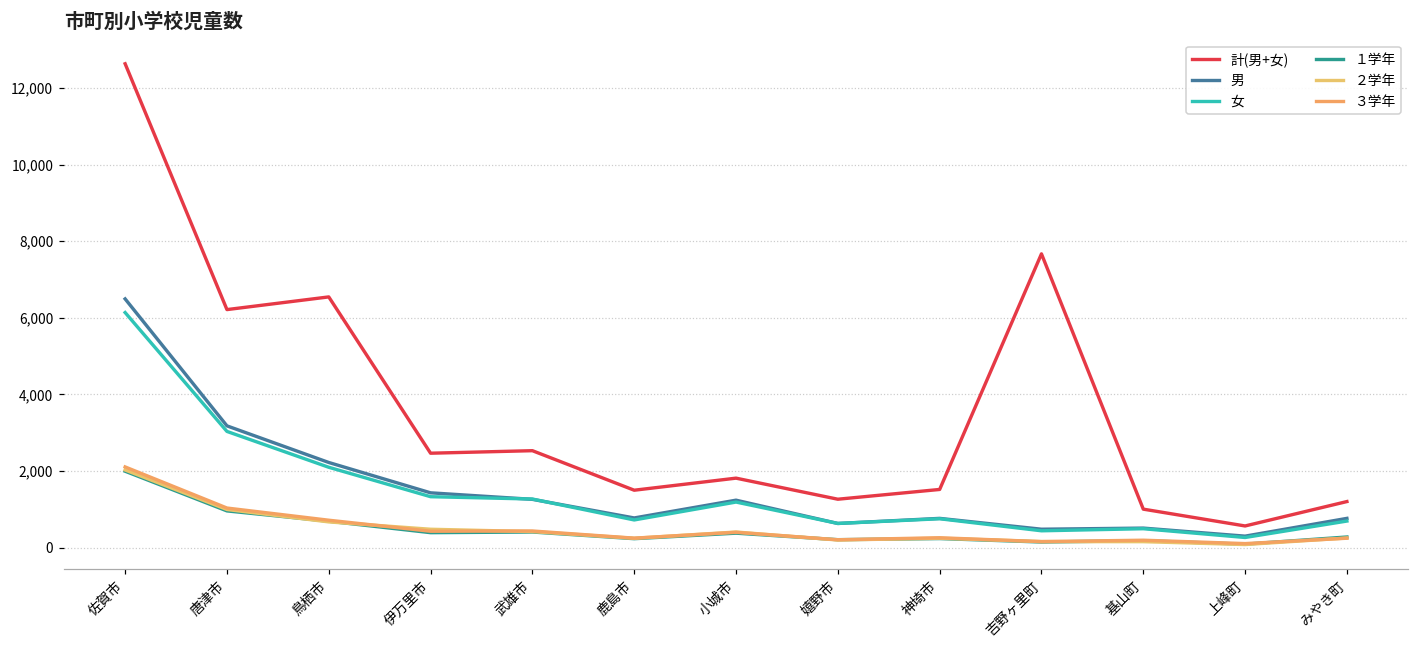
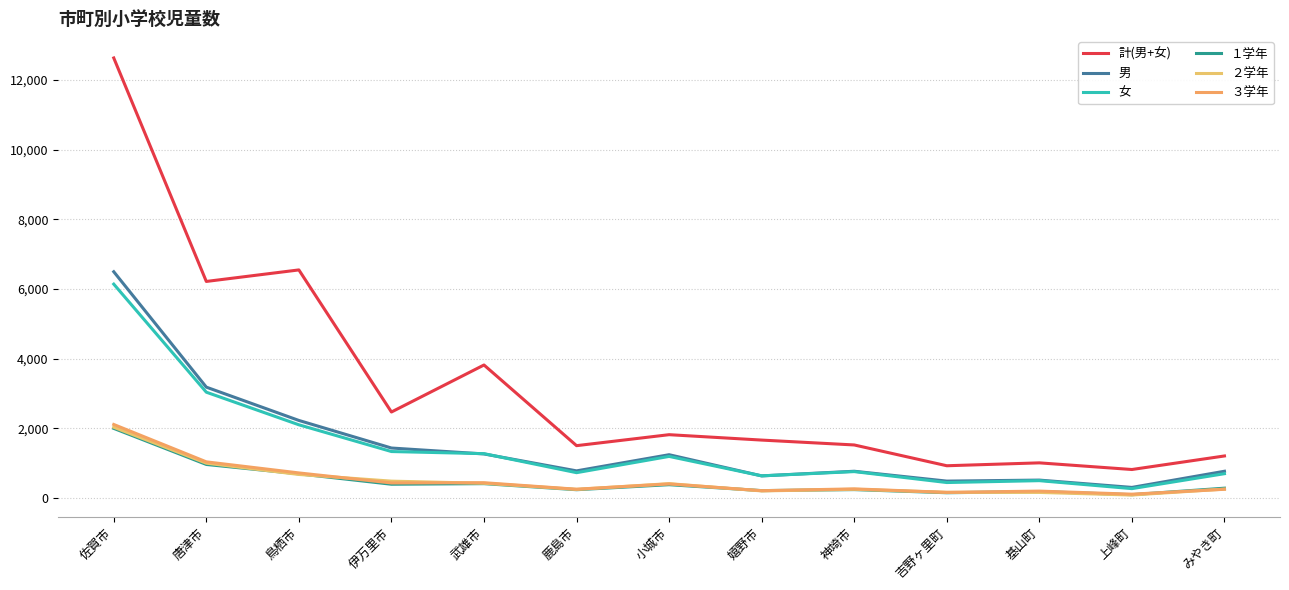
  {
    "計(男+女)": {
      "佐賀市": "12,600",
      "唐津市": "6,200",
      "鳥栖市": "6,500",
      "伊万里市": "2,500",
-     "武雄市": "2,500",
+     "武雄市": "3,800",
      "鹿島市": "1,500",
      "小城市": "1,800",
-     "嬉野市": "1,300",
+     "嬉野市": "1,700",
      "神埼市": "1,500",
-     "吉野ヶ里町": "7,700",
+     "吉野ヶ里町": "900",
      "基山町": "1,000",
-     "上峰町": "600",
+     "上峰町": "800",
      "みやき町": "1,200"
    }
  }
